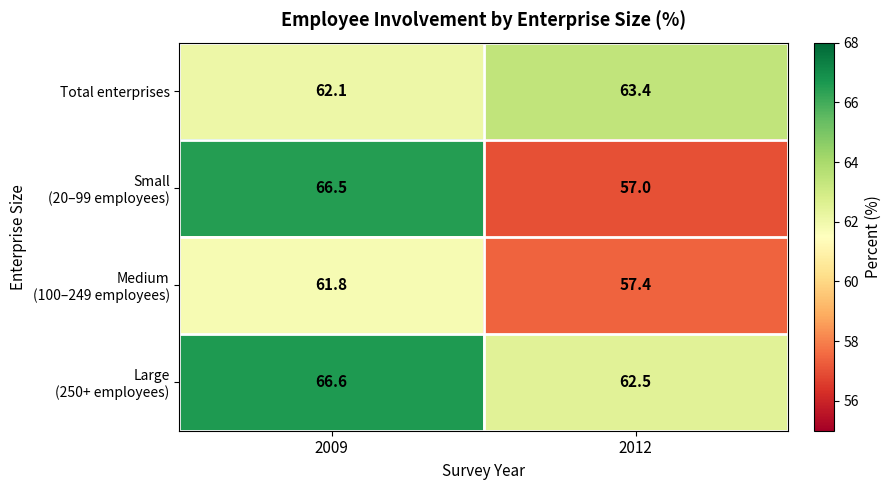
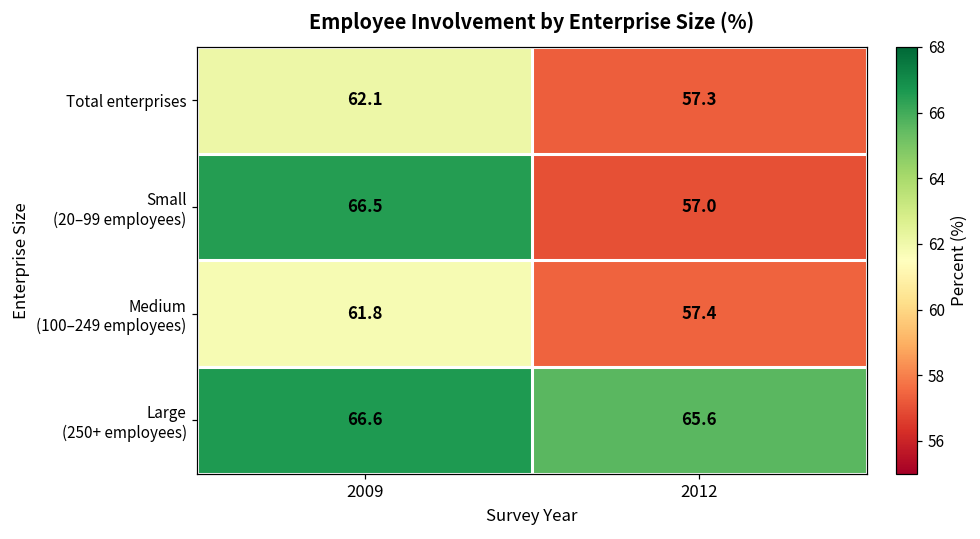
  {
    "Total enterprises": {
      "2009": 62.1,
-     "2012": 63.4
+     "2012": 57.3
    },
    "Small (20–99 employees)": {
      "2009": 66.5,
      "2012": 57.0
    },
    "Medium (100–249 employees)": {
      "2009": 61.8,
      "2012": 57.4
    },
    "Large (250+ employees)": {
      "2009": 66.6,
-     "2012": 62.5
+     "2012": 65.6
    }
  }
